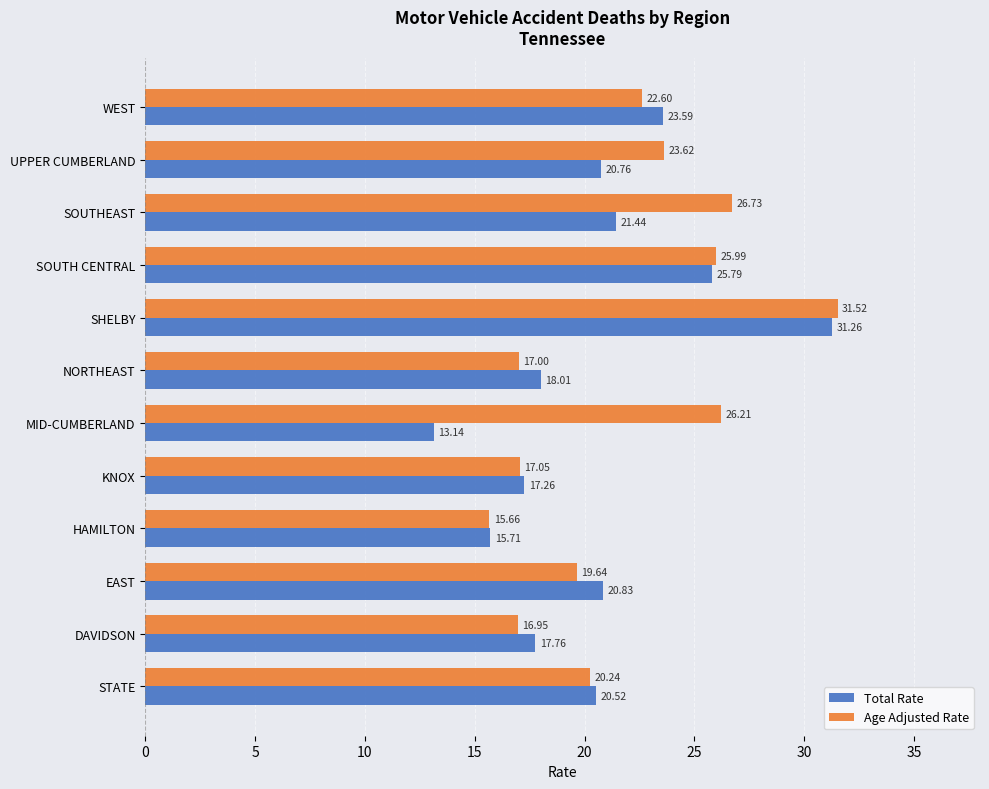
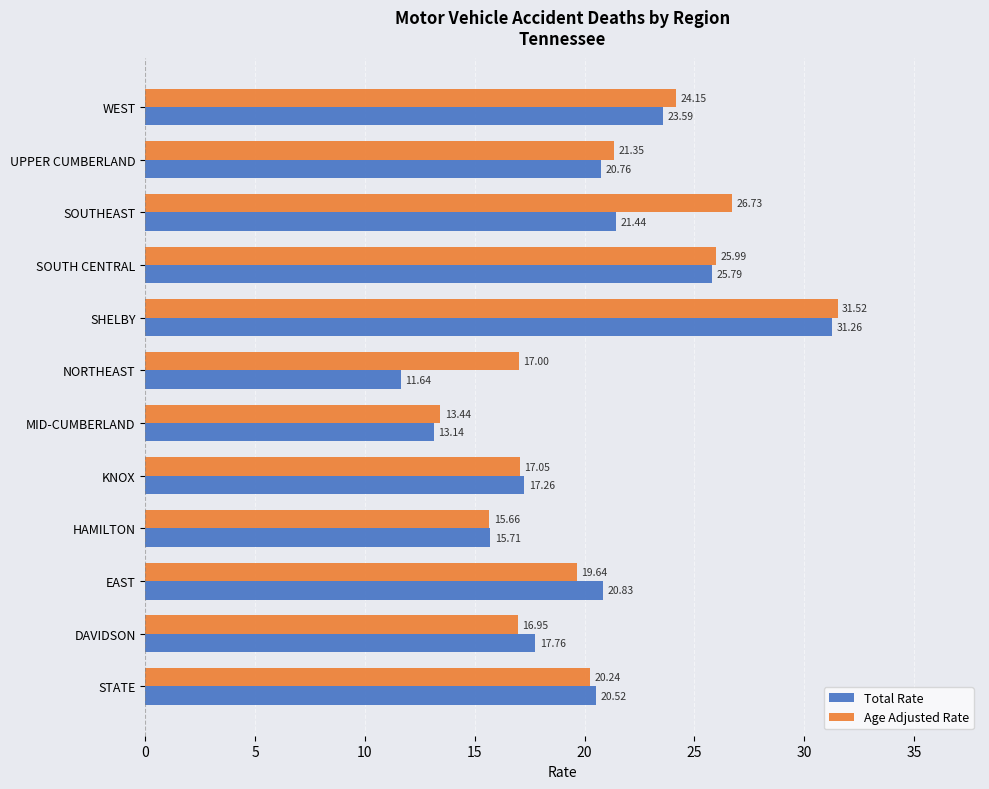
  {
    "Total Rate": {
      "WEST": 23.59,
      "UPPER CUMBERLAND": 20.76,
      "SOUTHEAST": 21.44,
      "SOUTH CENTRAL": 25.79,
      "SHELBY": 31.26,
-     "NORTHEAST": 18.01,
+     "NORTHEAST": 11.64,
      "MID-CUMBERLAND": 13.14,
      "KNOX": 17.26,
      "HAMILTON": 15.71,
      "EAST": 20.83,
      "DAVIDSON": 17.76,
      "STATE": 20.52
    },
    "Age Adjusted Rate": {
-     "WEST": 22.60,
-     "UPPER CUMBERLAND": 23.62,
+     "WEST": 24.15,
+     "UPPER CUMBERLAND": 21.35,
      "SOUTHEAST": 26.73,
      "SOUTH CENTRAL": 25.99,
      "SHELBY": 31.52,
      "NORTHEAST": 17.00,
-     "MID-CUMBERLAND": 26.21,
+     "MID-CUMBERLAND": 13.44,
      "KNOX": 17.05,
      "HAMILTON": 15.66,
      "EAST": 19.64,
      "DAVIDSON": 16.95,
      "STATE": 20.24
    }
  }
